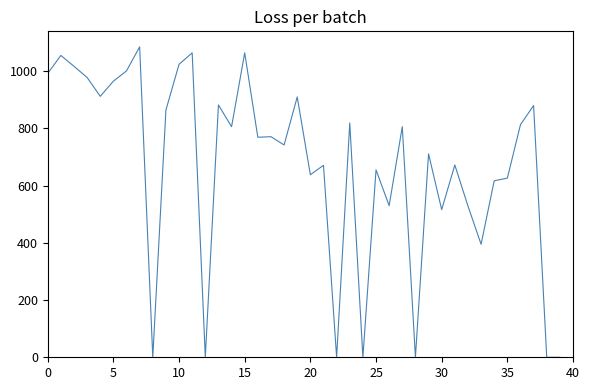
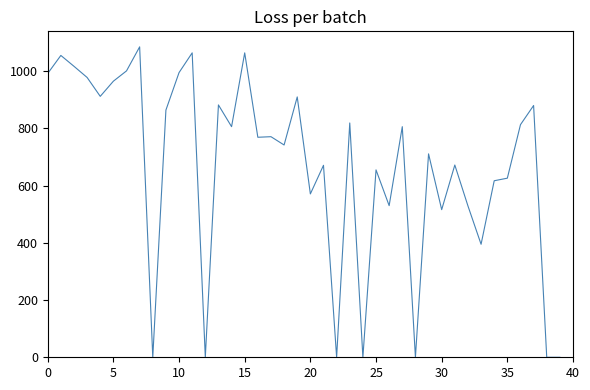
  {
    "0": 990,
    "5": 970,
-   "10": 1020,
+   "10": 1000,
    "15": 1060,
-   "20": 640,
+   "20": 570,
    "25": 660,
    "30": 520,
    "35": 630
  }
